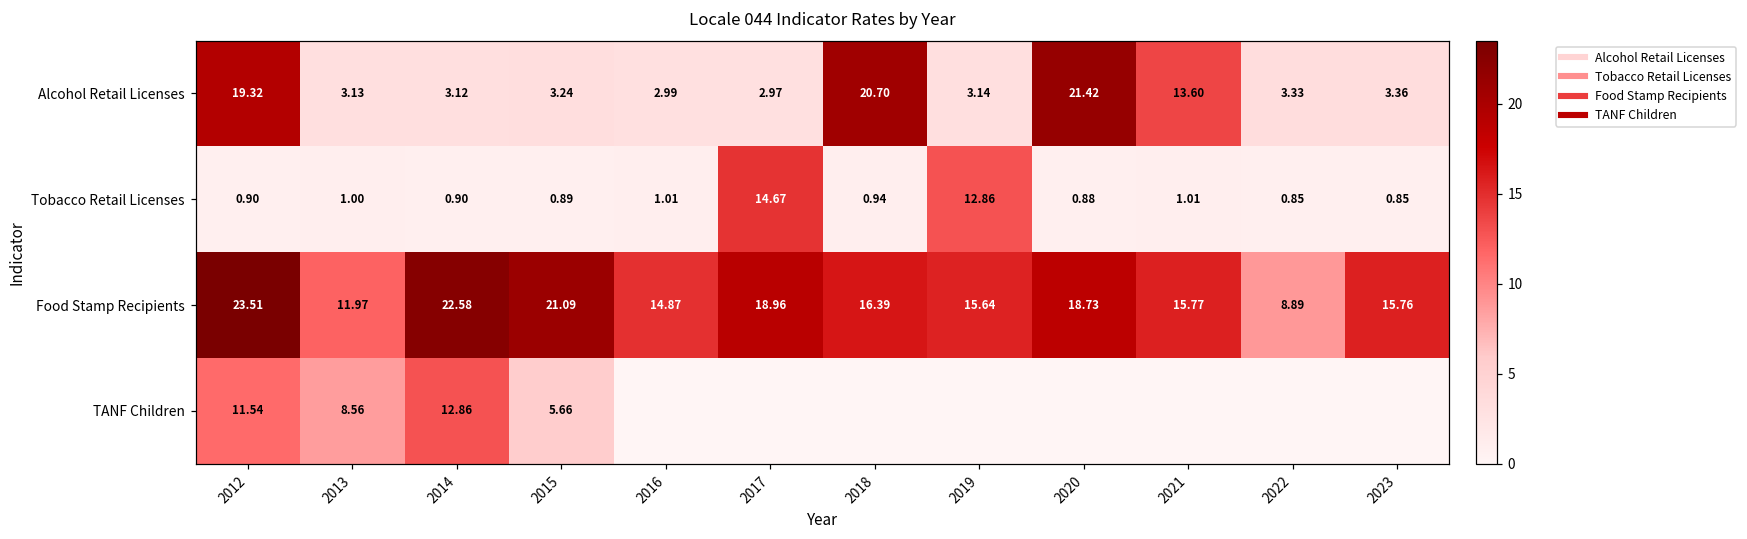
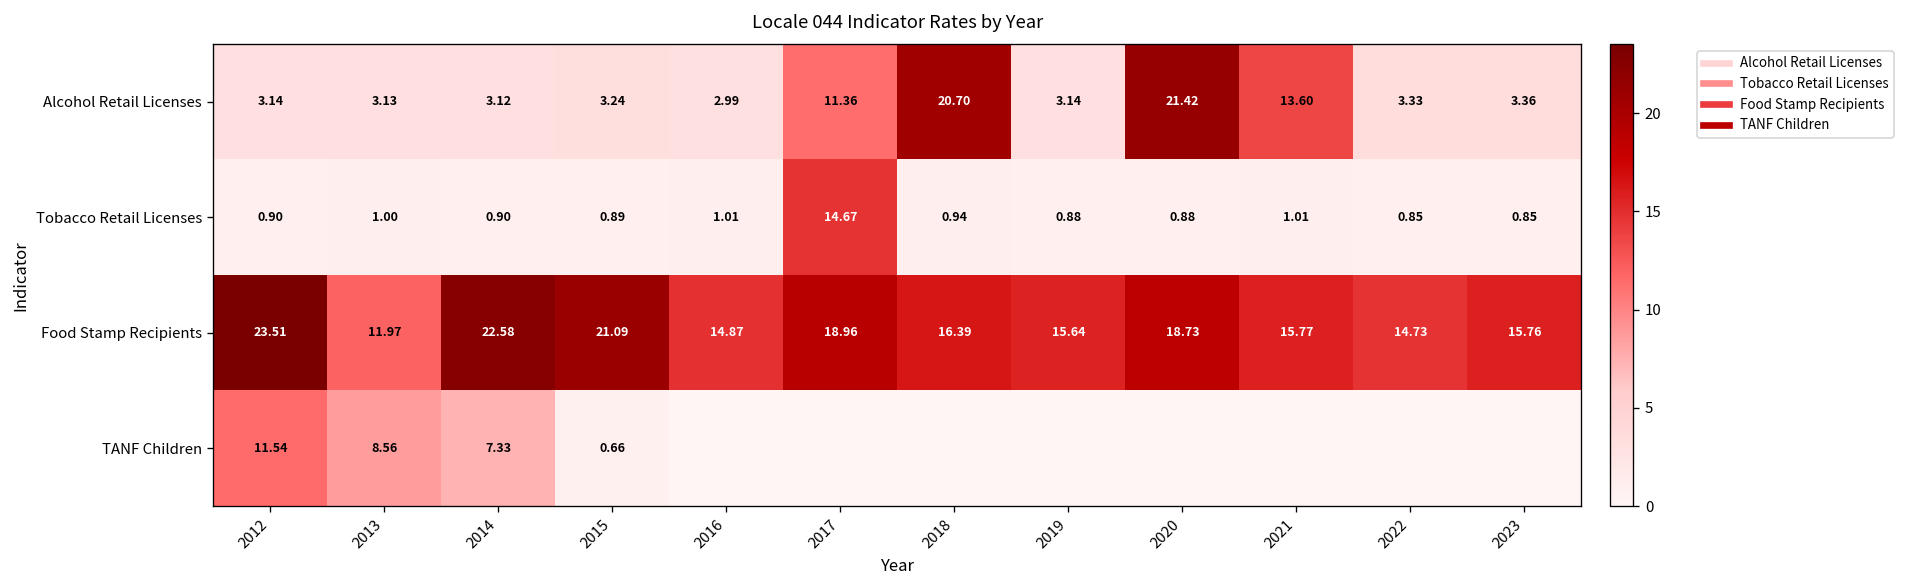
  {
    "Alcohol Retail Licenses": {
-     "2012": 19.32,
+     "2012": 3.14,
      "2013": 3.13,
      "2014": 3.12,
      "2015": 3.24,
      "2016": 2.99,
-     "2017": 2.97,
+     "2017": 11.36,
      "2018": 20.70,
      "2019": 3.14,
      "2020": 21.42,
      "2021": 13.60,
      "2022": 3.33,
      "2023": 3.36
    },
    "Tobacco Retail Licenses": {
      "2012": 0.90,
      "2013": 1.00,
      "2014": 0.90,
      "2015": 0.89,
      "2016": 1.01,
      "2017": 14.67,
      "2018": 0.94,
-     "2019": 12.86,
+     "2019": 0.88,
      "2020": 0.88,
      "2021": 1.01,
      "2022": 0.85,
      "2023": 0.85
    },
    "Food Stamp Recipients": {
      "2012": 23.51,
      "2013": 11.97,
      "2014": 22.58,
      "2015": 21.09,
      "2016": 14.87,
      "2017": 18.96,
      "2018": 16.39,
      "2019": 15.64,
      "2020": 18.73,
      "2021": 15.77,
-     "2022": 8.89,
+     "2022": 14.73,
      "2023": 15.76
    },
    "TANF Children": {
      "2012": 11.54,
      "2013": 8.56,
-     "2014": 12.86,
-     "2015": 5.66
+     "2014": 7.33,
+     "2015": 0.66
    }
  }
